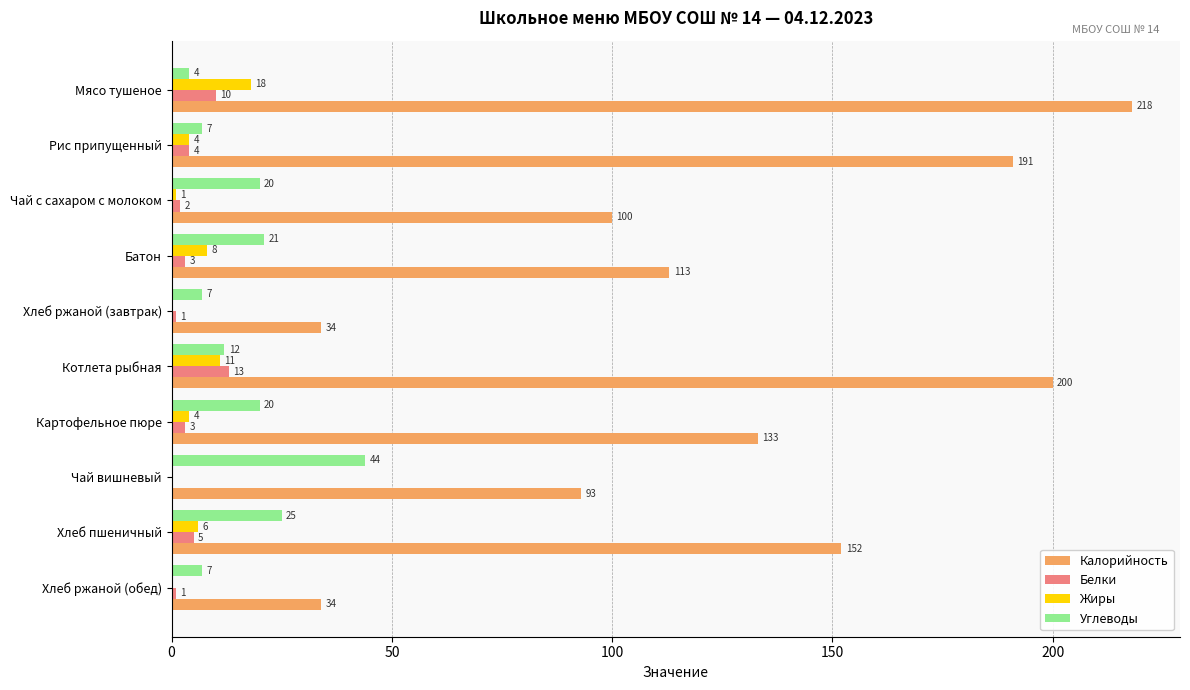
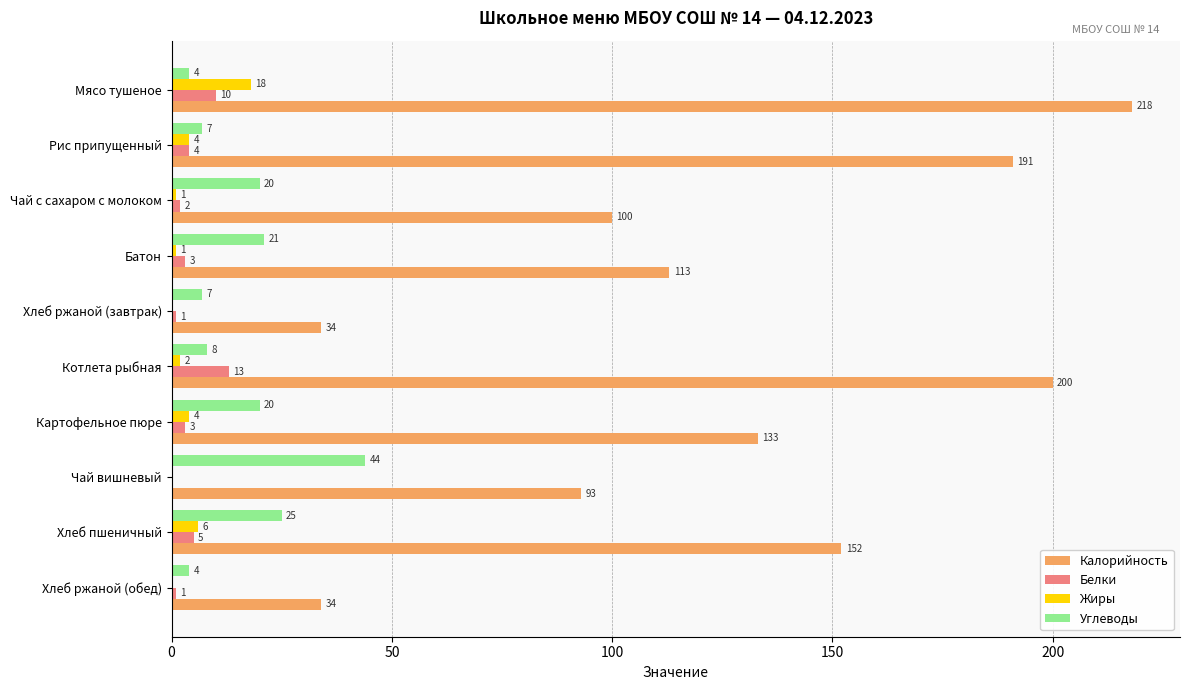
  {
    "Жиры": {
      "Мясо тушеное": 18,
      "Рис припущенный": 4,
      "Чай с сахаром с молоком": 1,
-     "Батон": 8,
-     "Котлета рыбная": 11,
+     "Батон": 1,
+     "Котлета рыбная": 2,
      "Картофельное пюре": 4,
      "Хлеб пшеничный": 6
    },
    "Углеводы": {
      "Мясо тушеное": 4,
      "Рис припущенный": 7,
      "Чай с сахаром с молоком": 20,
      "Батон": 21,
      "Хлеб ржаной (завтрак)": 7,
-     "Котлета рыбная": 12,
+     "Котлета рыбная": 8,
      "Картофельное пюре": 20,
      "Чай вишневый": 44,
      "Хлеб пшеничный": 25,
-     "Хлеб ржаной (обед)": 7
+     "Хлеб ржаной (обед)": 4
    }
  }
